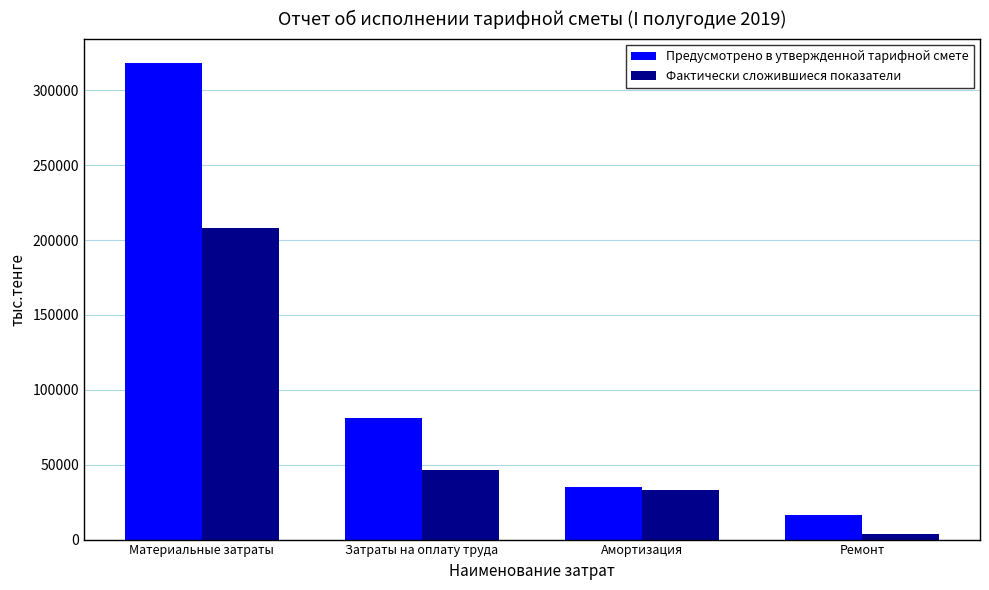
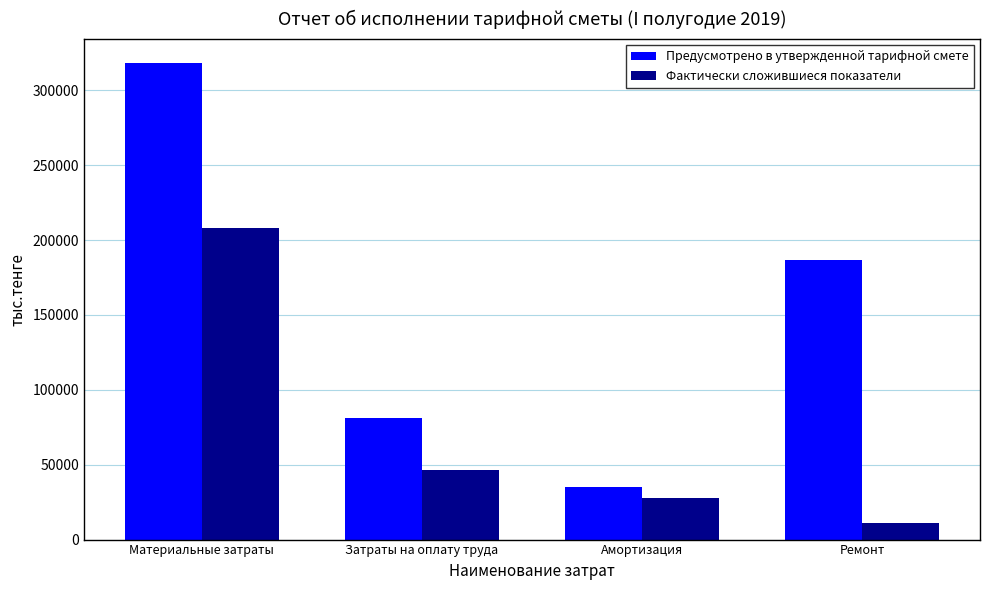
  {
    "Предусмотрено в утвержденной тарифной смете": {
      "Материальные затраты": 318000,
      "Затраты на оплату труда": 81000,
      "Амортизация": 35000,
-     "Ремонт": 17000
+     "Ремонт": 186000
    },
    "Фактически сложившиеся показатели": {
      "Материальные затраты": 208000,
      "Затраты на оплату труда": 46000,
-     "Амортизация": 33000,
-     "Ремонт": 4000
+     "Амортизация": 28000,
+     "Ремонт": 11000
    }
  }
